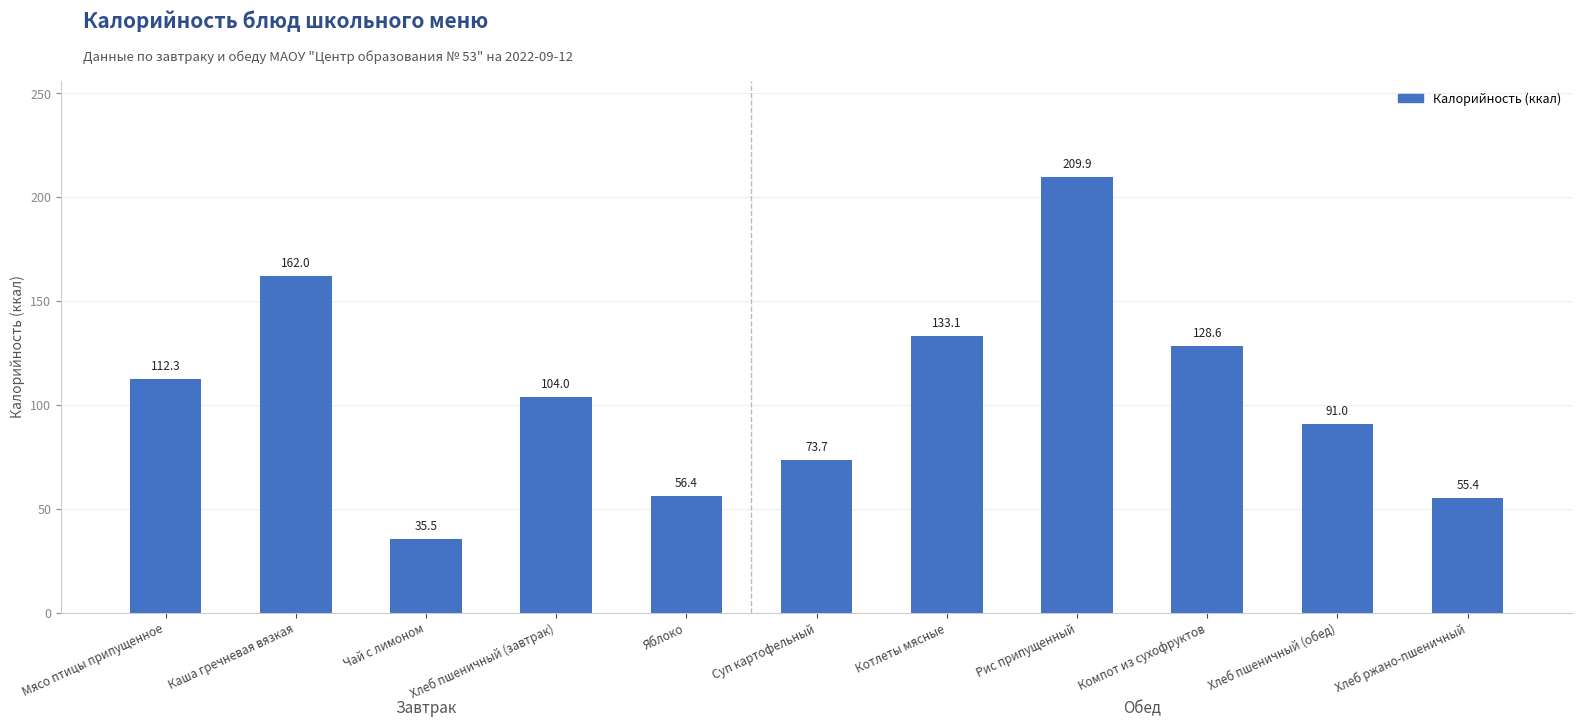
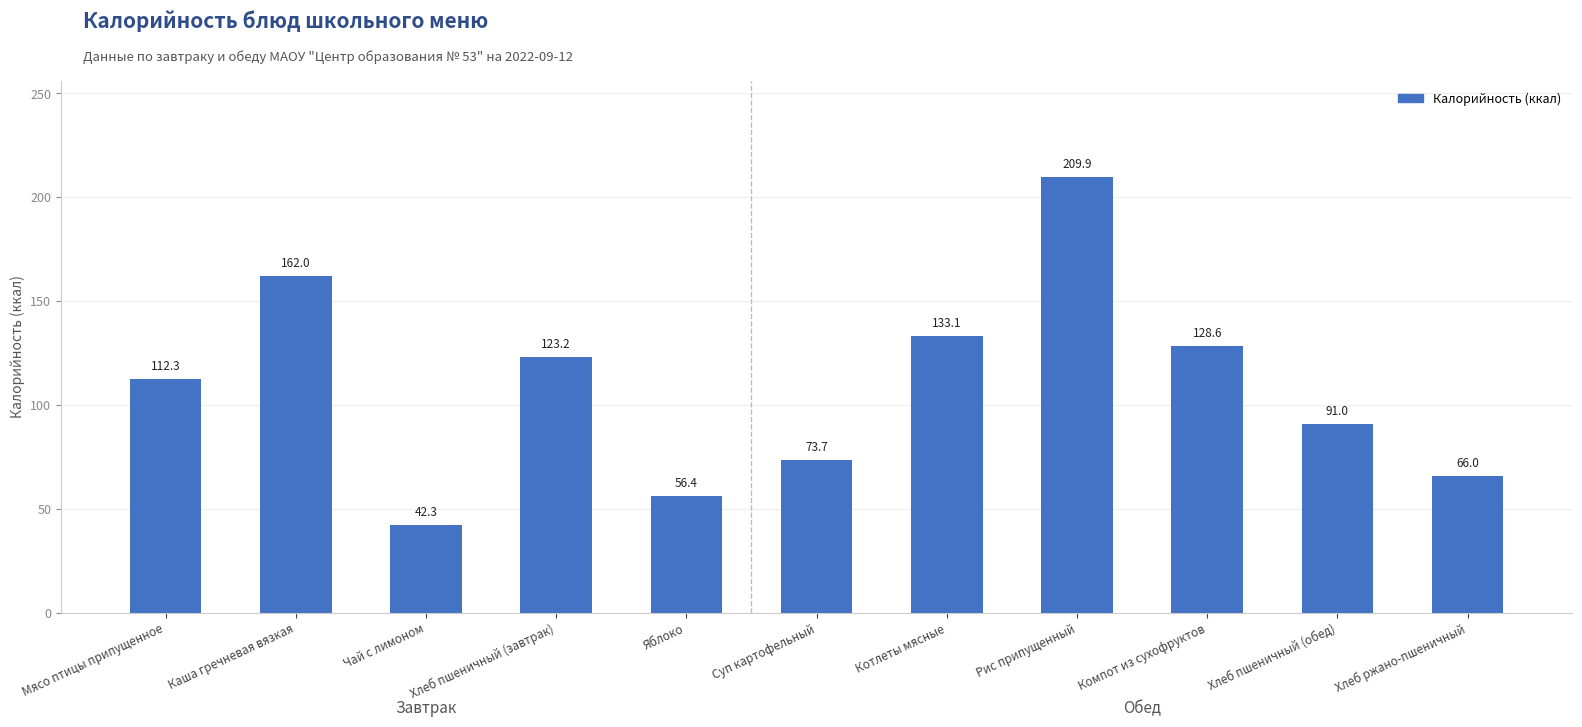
  {
    "Мясо птицы припущенное": 112.3,
    "Каша гречневая вязкая": 162.0,
-   "Чай с лимоном": 35.5,
-   "Хлеб пшеничный (завтрак)": 104.0,
+   "Чай с лимоном": 42.3,
+   "Хлеб пшеничный (завтрак)": 123.2,
    "Яблоко": 56.4,
    "Суп картофельный": 73.7,
    "Котлеты мясные": 133.1,
    "Рис припущенный": 209.9,
    "Компот из сухофруктов": 128.6,
    "Хлеб пшеничный (обед)": 91.0,
-   "Хлеб ржано-пшеничный": 55.4
+   "Хлеб ржано-пшеничный": 66.0
  }
